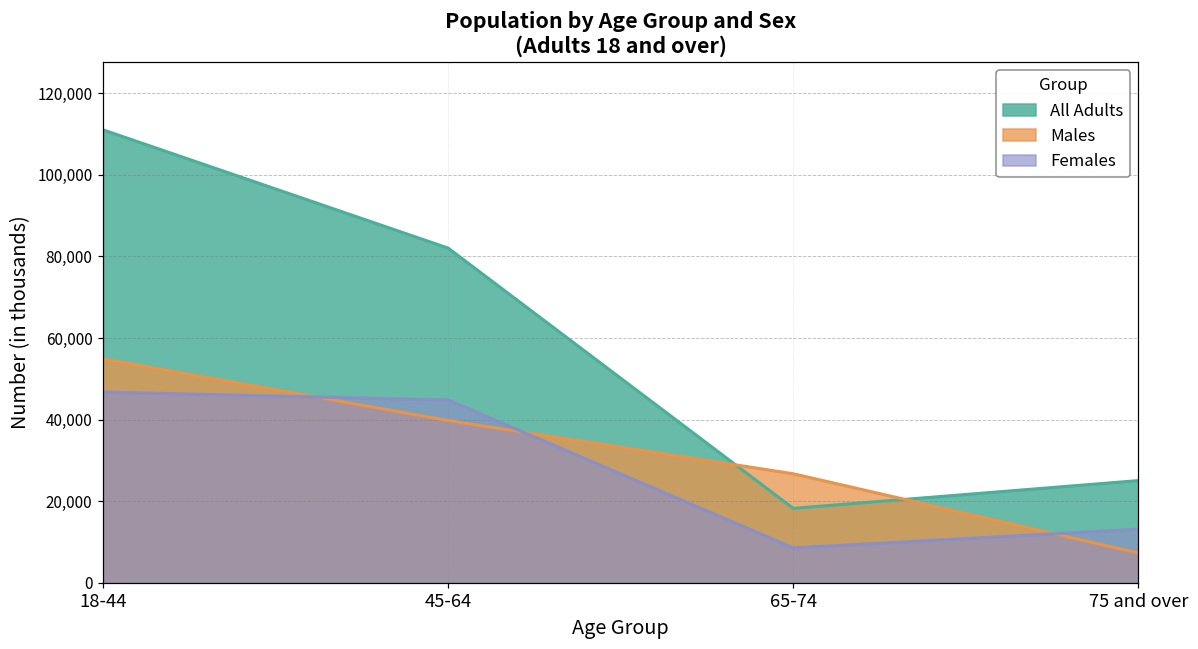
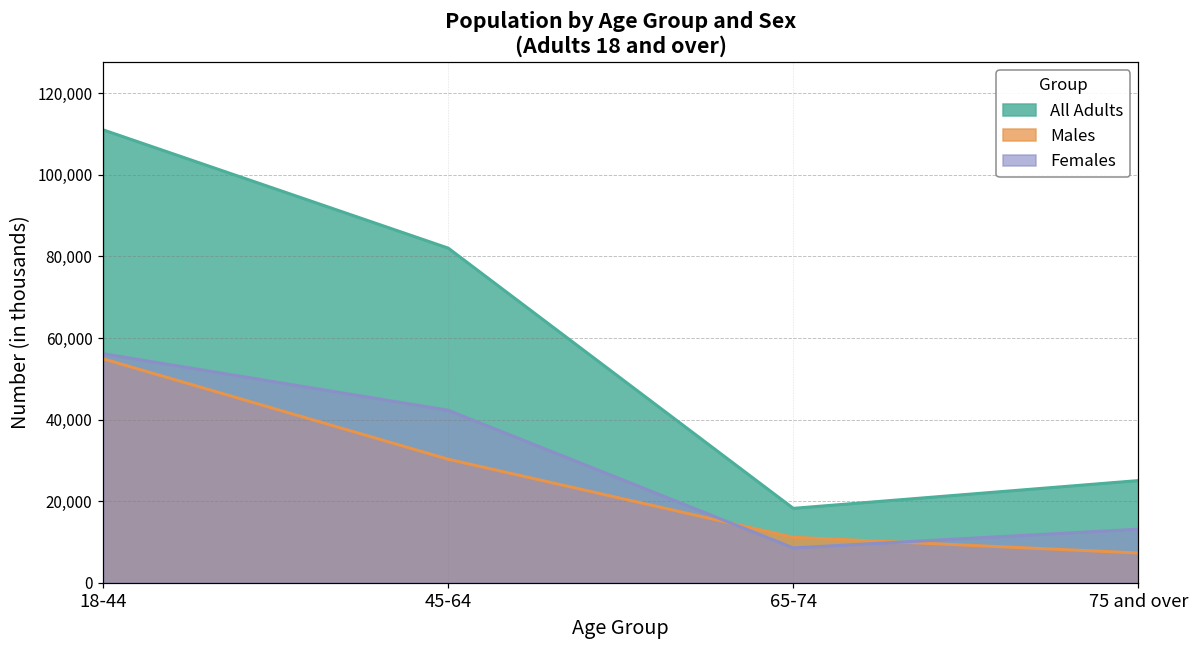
  {
    "All Adults": {
      "18-44": "111,000",
      "45-64": "82,000",
      "65-74": "18,000",
      "75 and over": "25,000"
    },
    "Males": {
      "18-44": "55,000",
-     "45-64": "40,000",
-     "65-74": "27,000",
+     "45-64": "30,000",
+     "65-74": "11,000",
      "75 and over": "7,000"
    },
    "Females": {
-     "18-44": "47,000",
-     "45-64": "45,000",
+     "18-44": "56,000",
+     "45-64": "42,000",
      "65-74": "9,000",
      "75 and over": "13,000"
    }
  }
